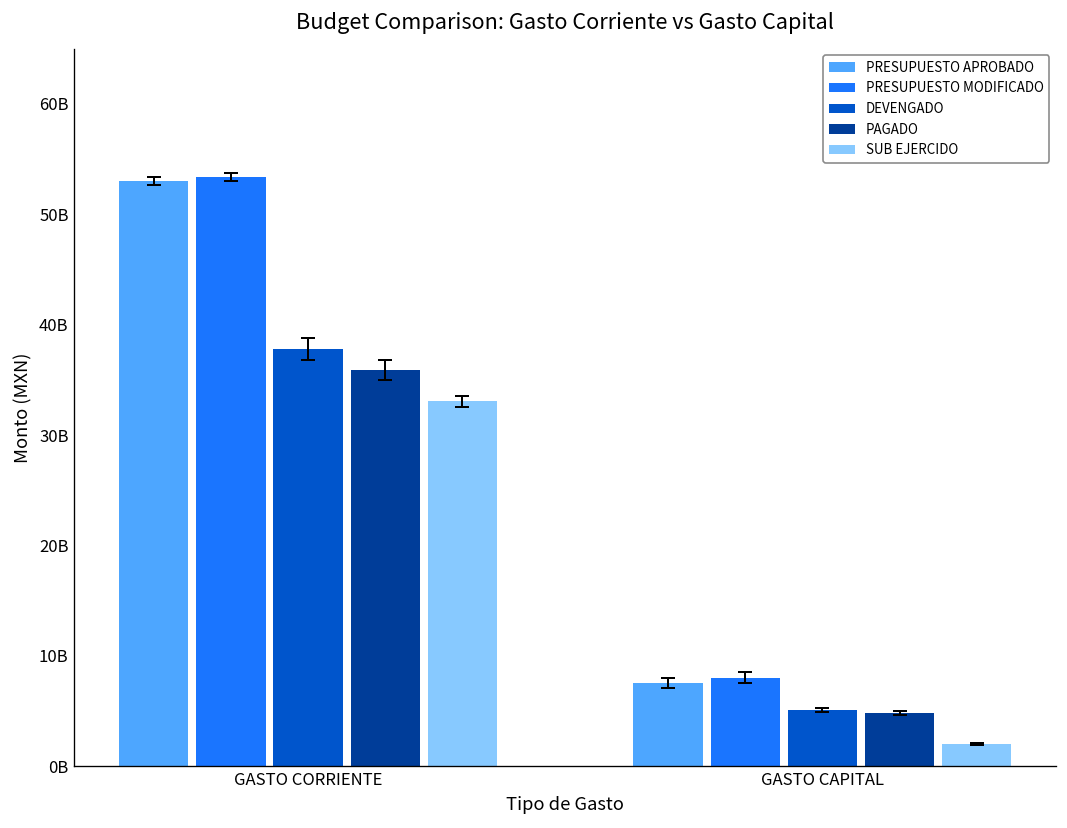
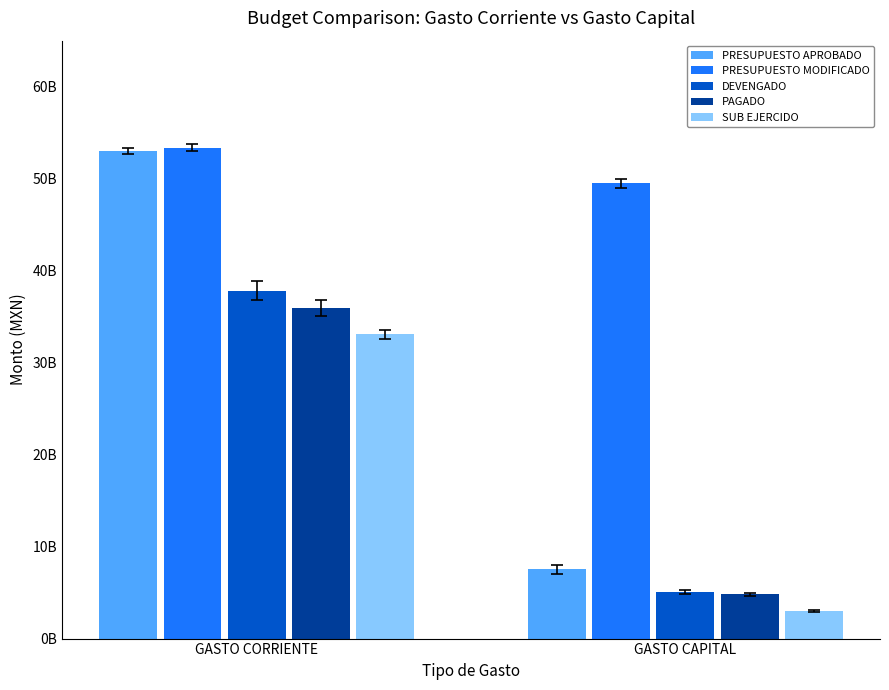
  {
    "PRESUPUESTO APROBADO": {
      "GASTO CORRIENTE": 53000000000,
      "GASTO CAPITAL": 8000000000
    },
    "PRESUPUESTO MODIFICADO": {
      "GASTO CORRIENTE": 53000000000,
-     "GASTO CAPITAL": 8000000000
+     "GASTO CAPITAL": 50000000000
    },
    "SUB EJERCIDO": {
      "GASTO CORRIENTE": 33000000000,
-     "GASTO CAPITAL": 2000000000
+     "GASTO CAPITAL": 3000000000
    }
  }
